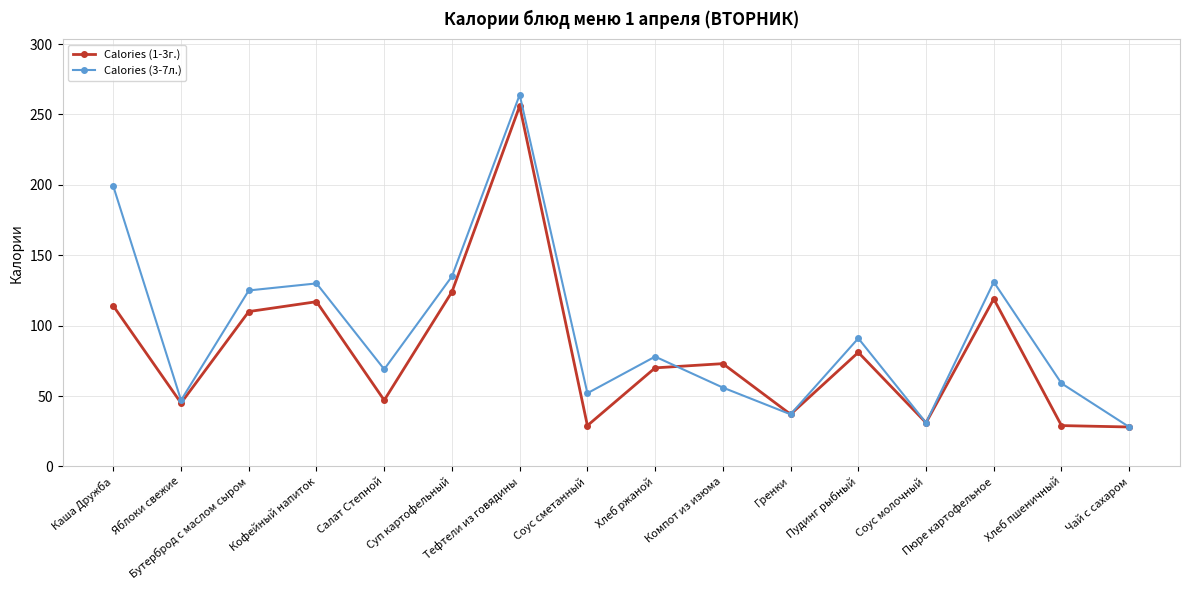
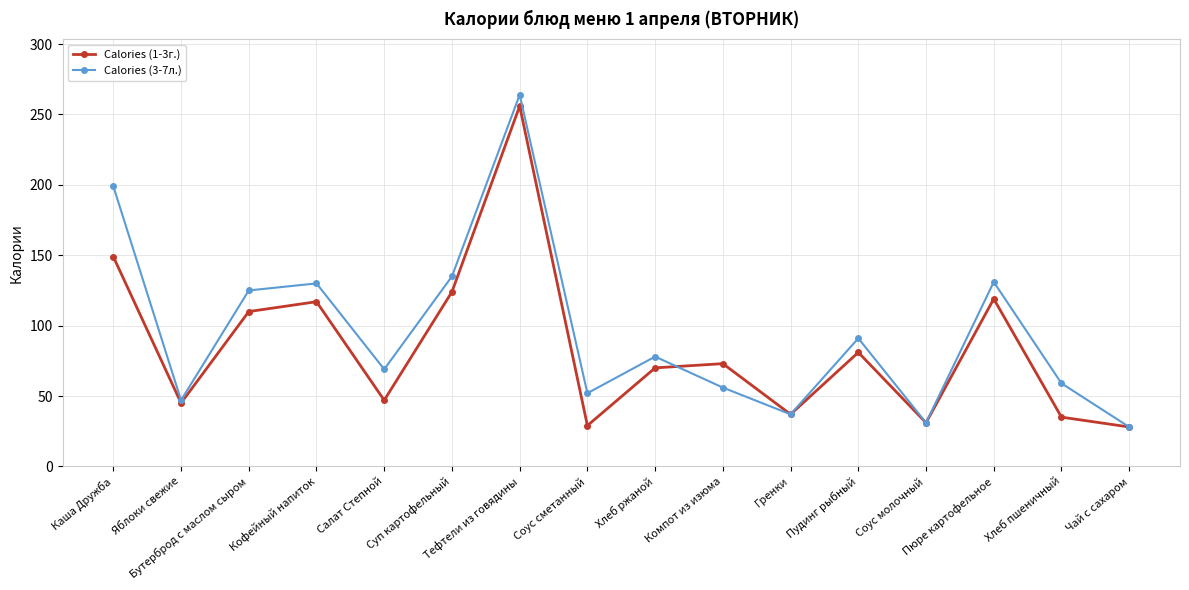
  {
    "Calories (1-3г.)": {
-     "Каша Дружба": 114,
+     "Каша Дружба": 149,
      "Яблоки свежие": 45,
      "Бутерброд с маслом сыром": 110,
      "Кофейный напиток": 117,
      "Салат Степной": 47,
      "Суп картофельный": 124,
      "Тефтели из говядины": 256,
      "Соус сметанный": 29,
      "Хлеб ржаной": 70,
      "Компот из изюма": 73,
      "Пудинг рыбный": 81,
      "Пюре картофельное": 119,
-     "Хлеб пшеничный": 29
+     "Хлеб пшеничный": 35
    },
    "Calories (3-7л.)": {
      "Каша Дружба": 199,
      "Яблоки свежие": 47,
      "Бутерброд с маслом сыром": 125,
      "Кофейный напиток": 130,
      "Салат Степной": 69,
      "Суп картофельный": 135,
      "Тефтели из говядины": 264,
      "Соус сметанный": 52,
      "Хлеб ржаной": 78,
      "Компот из изюма": 56,
      "Пудинг рыбный": 91,
      "Пюре картофельное": 131,
      "Хлеб пшеничный": 59
    }
  }
